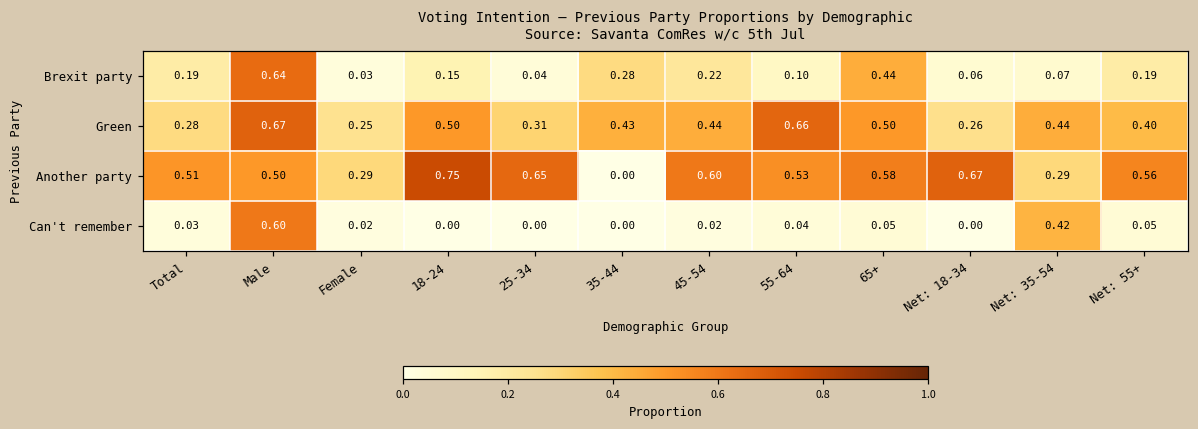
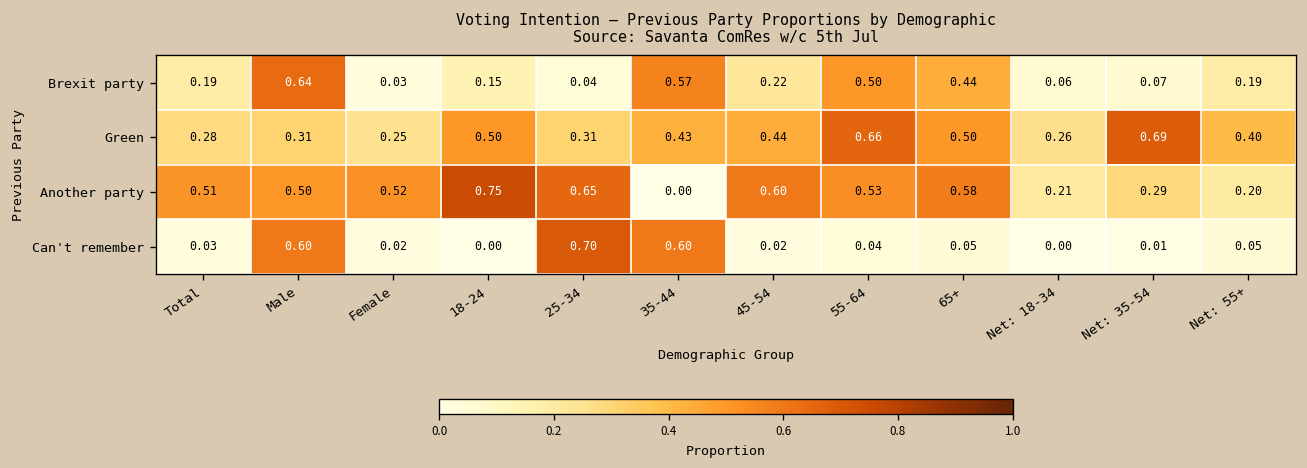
  {
    "Brexit party": {
      "Total": 0.19,
      "Male": 0.64,
      "Female": 0.03,
      "18-24": 0.15,
      "25-34": 0.04,
-     "35-44": 0.28,
+     "35-44": 0.57,
      "45-54": 0.22,
-     "55-64": 0.10,
+     "55-64": 0.50,
      "65+": 0.44,
      "Net: 18-34": 0.06,
      "Net: 35-54": 0.07,
      "Net: 55+": 0.19
    },
    "Green": {
      "Total": 0.28,
-     "Male": 0.67,
+     "Male": 0.31,
      "Female": 0.25,
      "18-24": 0.50,
      "25-34": 0.31,
      "35-44": 0.43,
      "45-54": 0.44,
      "55-64": 0.66,
      "65+": 0.50,
      "Net: 18-34": 0.26,
-     "Net: 35-54": 0.44,
+     "Net: 35-54": 0.69,
      "Net: 55+": 0.40
    },
    "Another party": {
      "Total": 0.51,
      "Male": 0.50,
-     "Female": 0.29,
+     "Female": 0.52,
      "18-24": 0.75,
      "25-34": 0.65,
      "35-44": 0.00,
      "45-54": 0.60,
      "55-64": 0.53,
      "65+": 0.58,
-     "Net: 18-34": 0.67,
+     "Net: 18-34": 0.21,
      "Net: 35-54": 0.29,
-     "Net: 55+": 0.56
+     "Net: 55+": 0.20
    },
    "Can't remember": {
      "Total": 0.03,
      "Male": 0.60,
      "Female": 0.02,
      "18-24": 0.00,
-     "25-34": 0.00,
-     "35-44": 0.00,
+     "25-34": 0.70,
+     "35-44": 0.60,
      "45-54": 0.02,
      "55-64": 0.04,
      "65+": 0.05,
      "Net: 18-34": 0.00,
-     "Net: 35-54": 0.42,
+     "Net: 35-54": 0.01,
      "Net: 55+": 0.05
    }
  }
